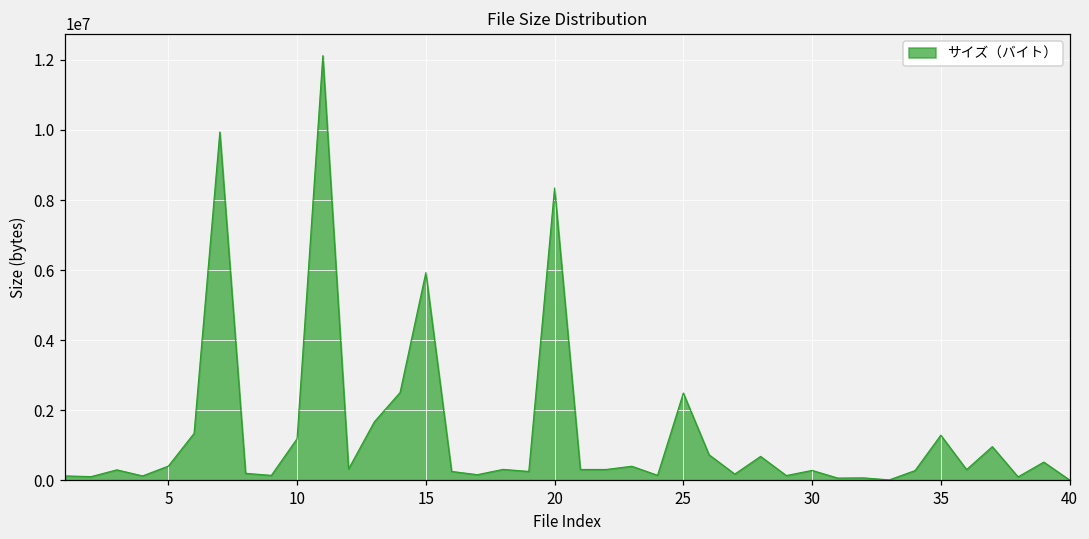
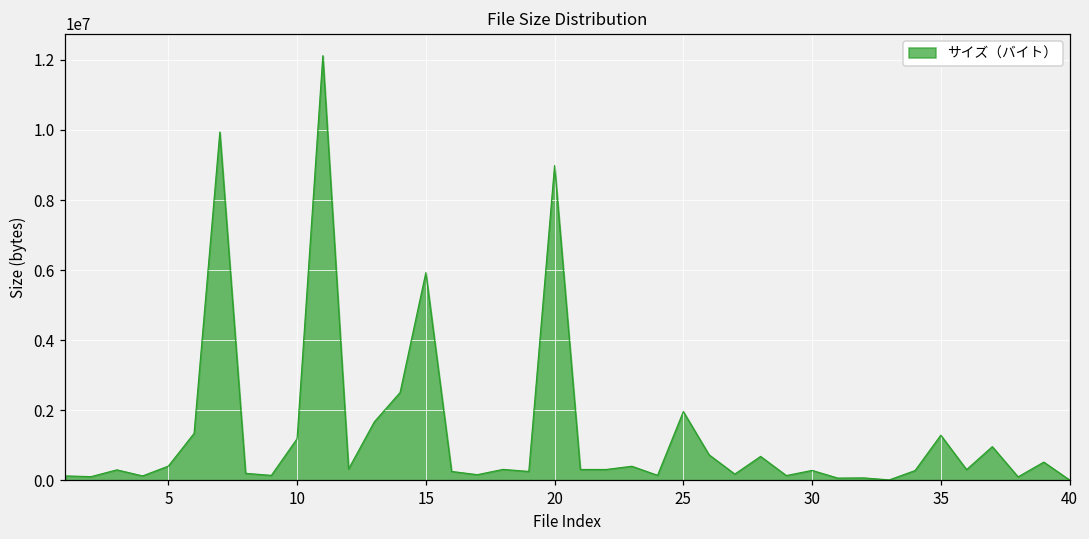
  {
    "5": 400000,
    "10": 1200000,
    "15": 5900000,
-   "20": 8300000,
-   "25": 2500000,
+   "20": 9000000,
+   "25": 2000000,
    "30": 300000,
    "35": 1300000,
    "40": 0
  }
